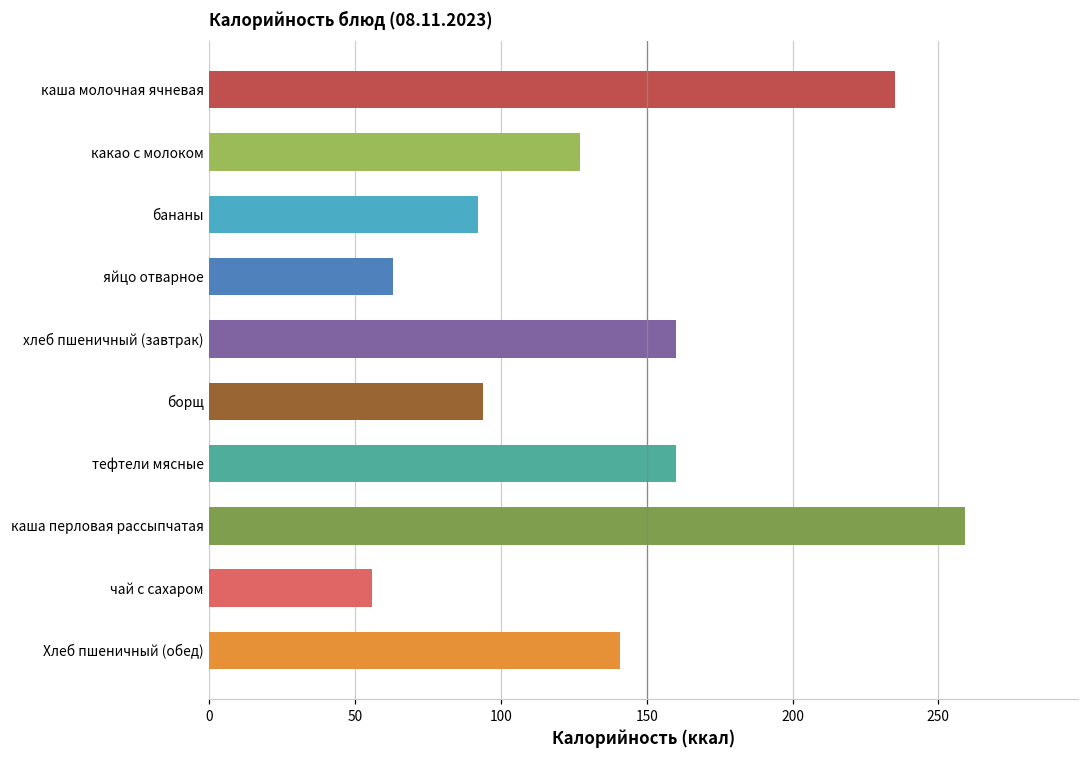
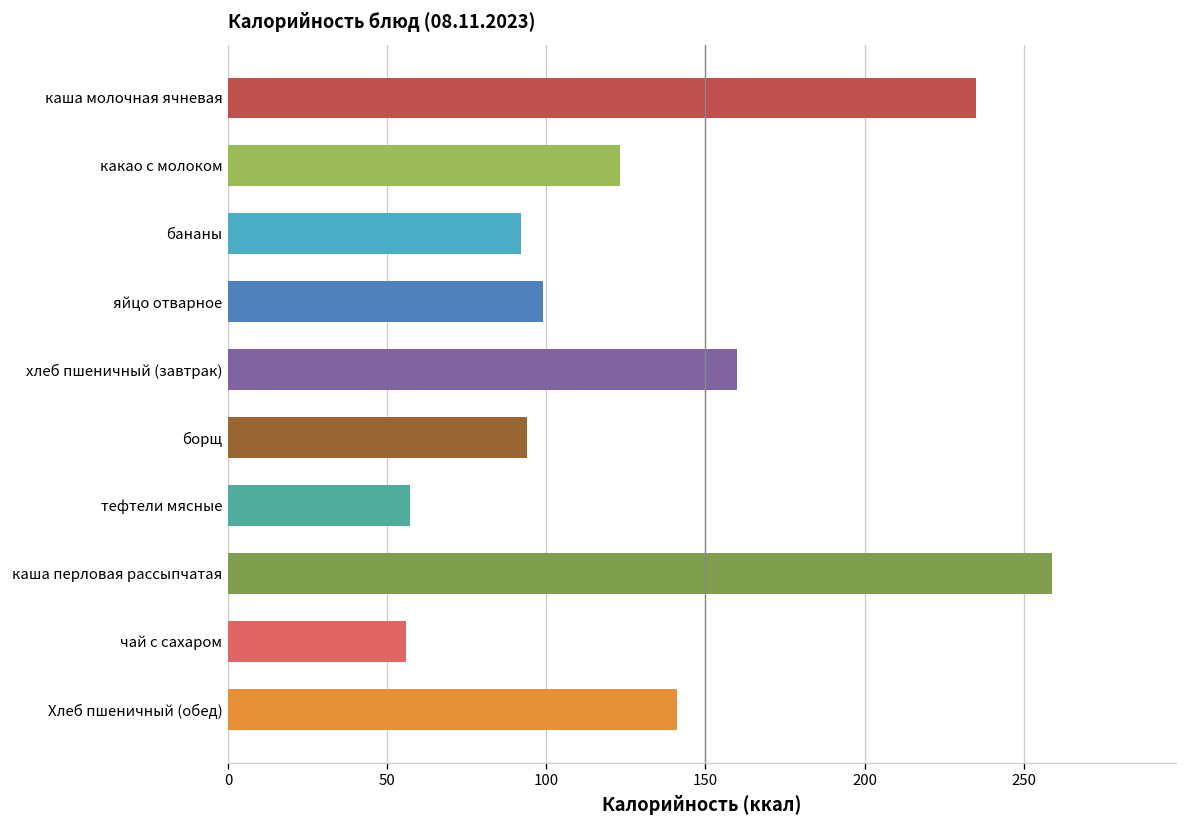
  {
    "каша молочная ячневая": 235,
-   "какао с молоком": 127,
+   "какао с молоком": 123,
    "бананы": 92,
-   "яйцо отварное": 63,
+   "яйцо отварное": 99,
    "хлеб пшеничный (завтрак)": 160,
    "борщ": 94,
-   "тефтели мясные": 160,
+   "тефтели мясные": 57,
    "каша перловая рассыпчатая": 259,
    "чай с сахаром": 56,
    "Хлеб пшеничный (обед)": 141
  }
